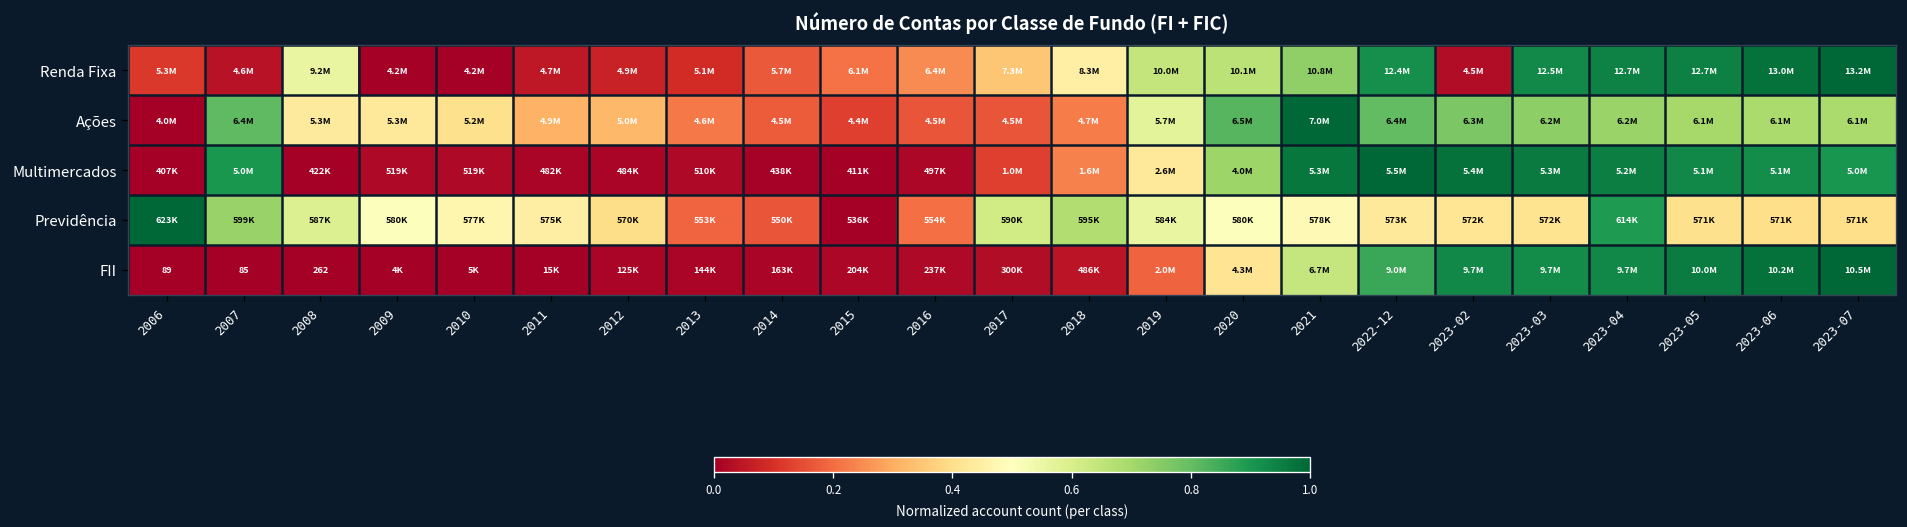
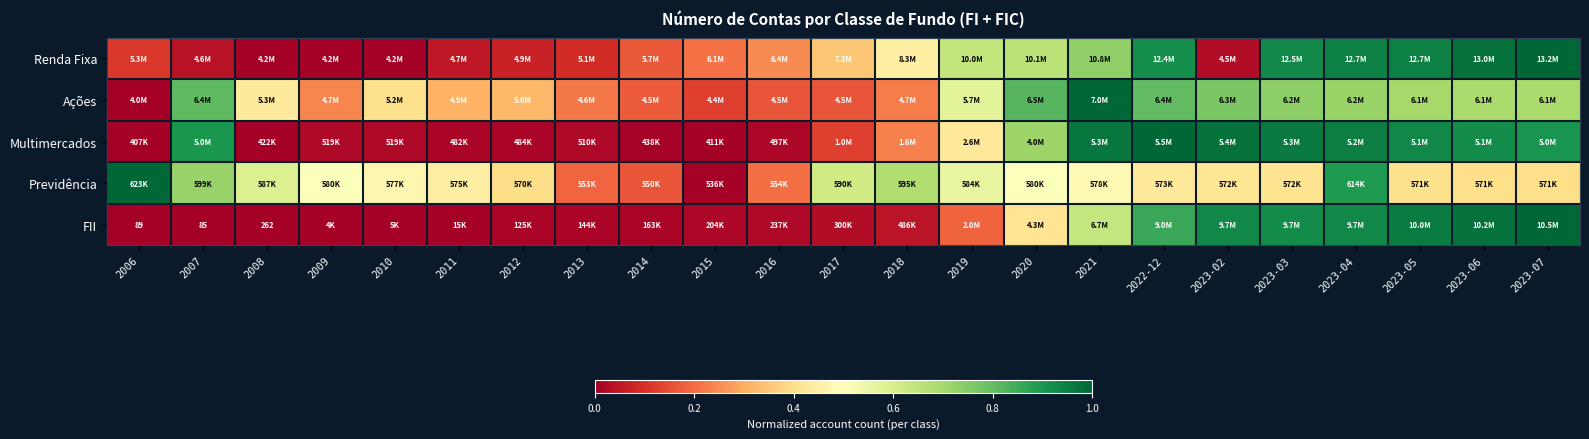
  {
    "Renda Fixa": {
      "2006": "5.3M",
      "2007": "4.6M",
-     "2008": "9.2M",
+     "2008": "4.2M",
      "2009": "4.2M",
      "2010": "4.2M",
      "2011": "4.7M",
      "2012": "4.9M",
      "2013": "5.1M",
      "2014": "5.7M",
      "2015": "6.1M",
      "2016": "6.4M",
      "2017": "7.3M",
      "2018": "8.3M",
      "2019": "10.0M",
      "2020": "10.1M",
      "2021": "10.8M",
      "2022-12": "12.4M",
      "2023-02": "4.5M",
      "2023-03": "12.5M",
      "2023-04": "12.7M",
      "2023-05": "12.7M",
      "2023-06": "13.0M",
      "2023-07": "13.2M"
    },
    "Ações": {
      "2006": "4.0M",
      "2007": "6.4M",
      "2008": "5.3M",
-     "2009": "5.3M",
+     "2009": "4.7M",
      "2010": "5.2M",
      "2011": "4.9M",
      "2012": "5.0M",
      "2013": "4.6M",
      "2014": "4.5M",
      "2015": "4.4M",
      "2016": "4.5M",
      "2017": "4.5M",
      "2018": "4.7M",
      "2019": "5.7M",
      "2020": "6.5M",
      "2021": "7.0M",
      "2022-12": "6.4M",
      "2023-02": "6.3M",
      "2023-03": "6.2M",
      "2023-04": "6.2M",
      "2023-05": "6.1M",
      "2023-06": "6.1M",
      "2023-07": "6.1M"
    },
    "Multimercados": {
      "2006": "407K",
      "2007": "5.0M",
      "2008": "422K",
      "2009": "519K",
      "2010": "519K",
      "2011": "482K",
      "2012": "484K",
      "2013": "510K",
      "2014": "438K",
      "2015": "411K",
      "2016": "497K",
      "2017": "1.0M",
      "2018": "1.6M",
      "2019": "2.6M",
      "2020": "4.0M",
      "2021": "5.3M",
      "2022-12": "5.5M",
      "2023-02": "5.4M",
      "2023-03": "5.3M",
      "2023-04": "5.2M",
      "2023-05": "5.1M",
      "2023-06": "5.1M",
      "2023-07": "5.0M"
    },
    "Previdência": {
      "2006": "623K",
      "2007": "599K",
      "2008": "587K",
      "2009": "580K",
      "2010": "577K",
      "2011": "575K",
      "2012": "570K",
      "2013": "553K",
      "2014": "550K",
      "2015": "536K",
      "2016": "554K",
      "2017": "590K",
      "2018": "595K",
      "2019": "584K",
      "2020": "580K",
      "2021": "578K",
      "2022-12": "573K",
      "2023-02": "572K",
      "2023-03": "572K",
      "2023-04": "614K",
      "2023-05": "571K",
      "2023-06": "571K",
      "2023-07": "571K"
    },
    "FII": {
      "2006": "89",
      "2007": "85",
      "2008": "262",
      "2009": "4K",
      "2010": "5K",
      "2011": "15K",
      "2012": "125K",
      "2013": "144K",
      "2014": "163K",
      "2015": "204K",
      "2016": "237K",
      "2017": "300K",
      "2018": "486K",
      "2019": "2.0M",
      "2020": "4.3M",
      "2021": "6.7M",
      "2022-12": "9.0M",
      "2023-02": "9.7M",
      "2023-03": "9.7M",
      "2023-04": "9.7M",
      "2023-05": "10.0M",
      "2023-06": "10.2M",
      "2023-07": "10.5M"
    }
  }
